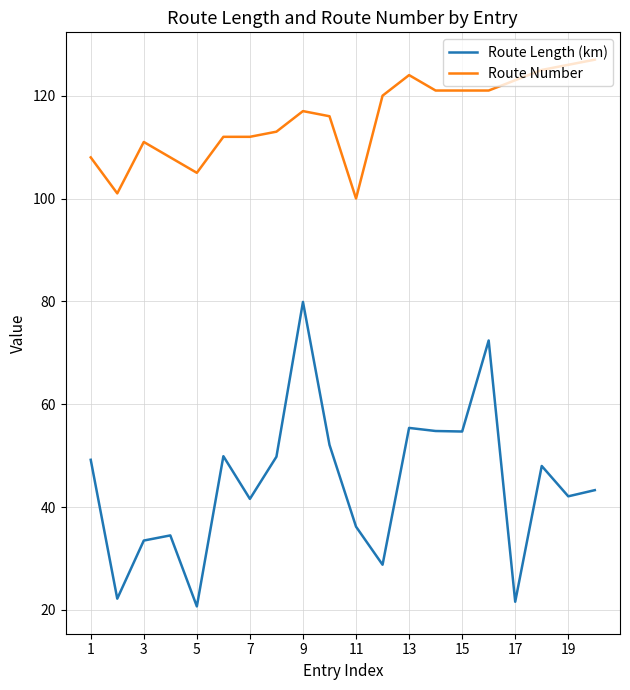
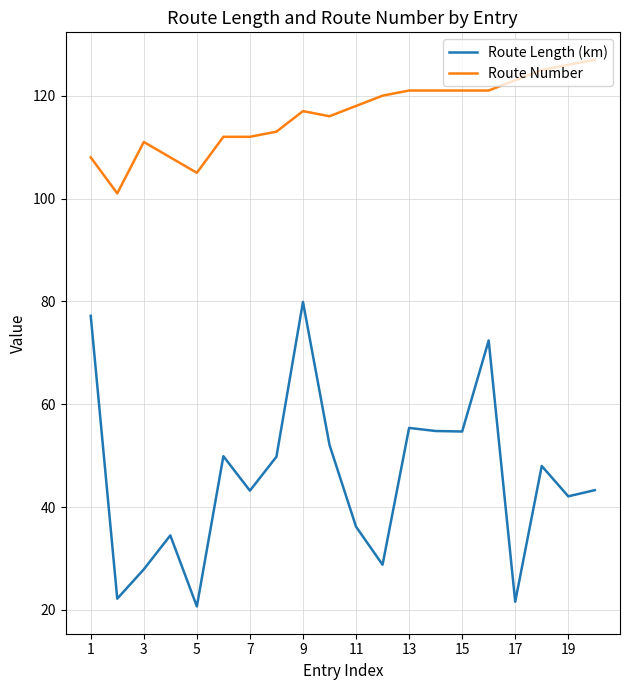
  {
    "Route Length (km)": {
-     "1": 49,
-     "3": 34,
+     "1": 77,
+     "3": 28,
      "5": 21,
-     "7": 42,
+     "7": 43,
      "9": 80,
      "11": 36,
      "13": 55,
      "15": 55,
      "17": 22,
      "19": 42
    },
    "Route Number": {
      "1": 108,
      "3": 111,
      "5": 105,
      "7": 112,
      "9": 117,
-     "11": 100,
-     "13": 124,
+     "11": 118,
+     "13": 121,
      "15": 121
    }
  }
